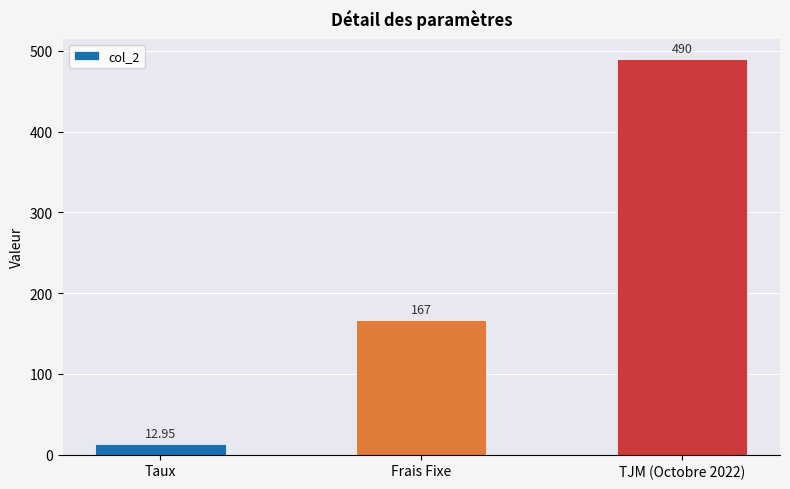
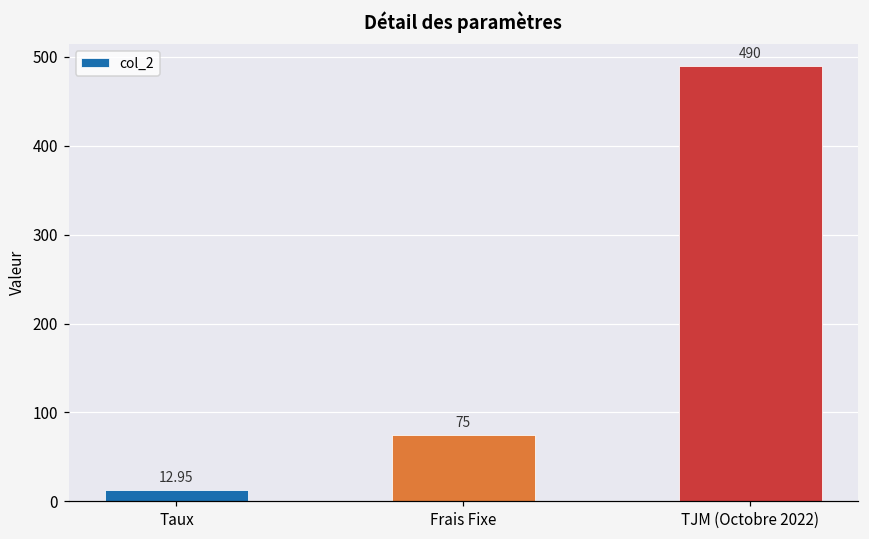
  {
    "Taux": 12.95,
-   "Frais Fixe": 167,
+   "Frais Fixe": 75,
    "TJM (Octobre 2022)": 490
  }
